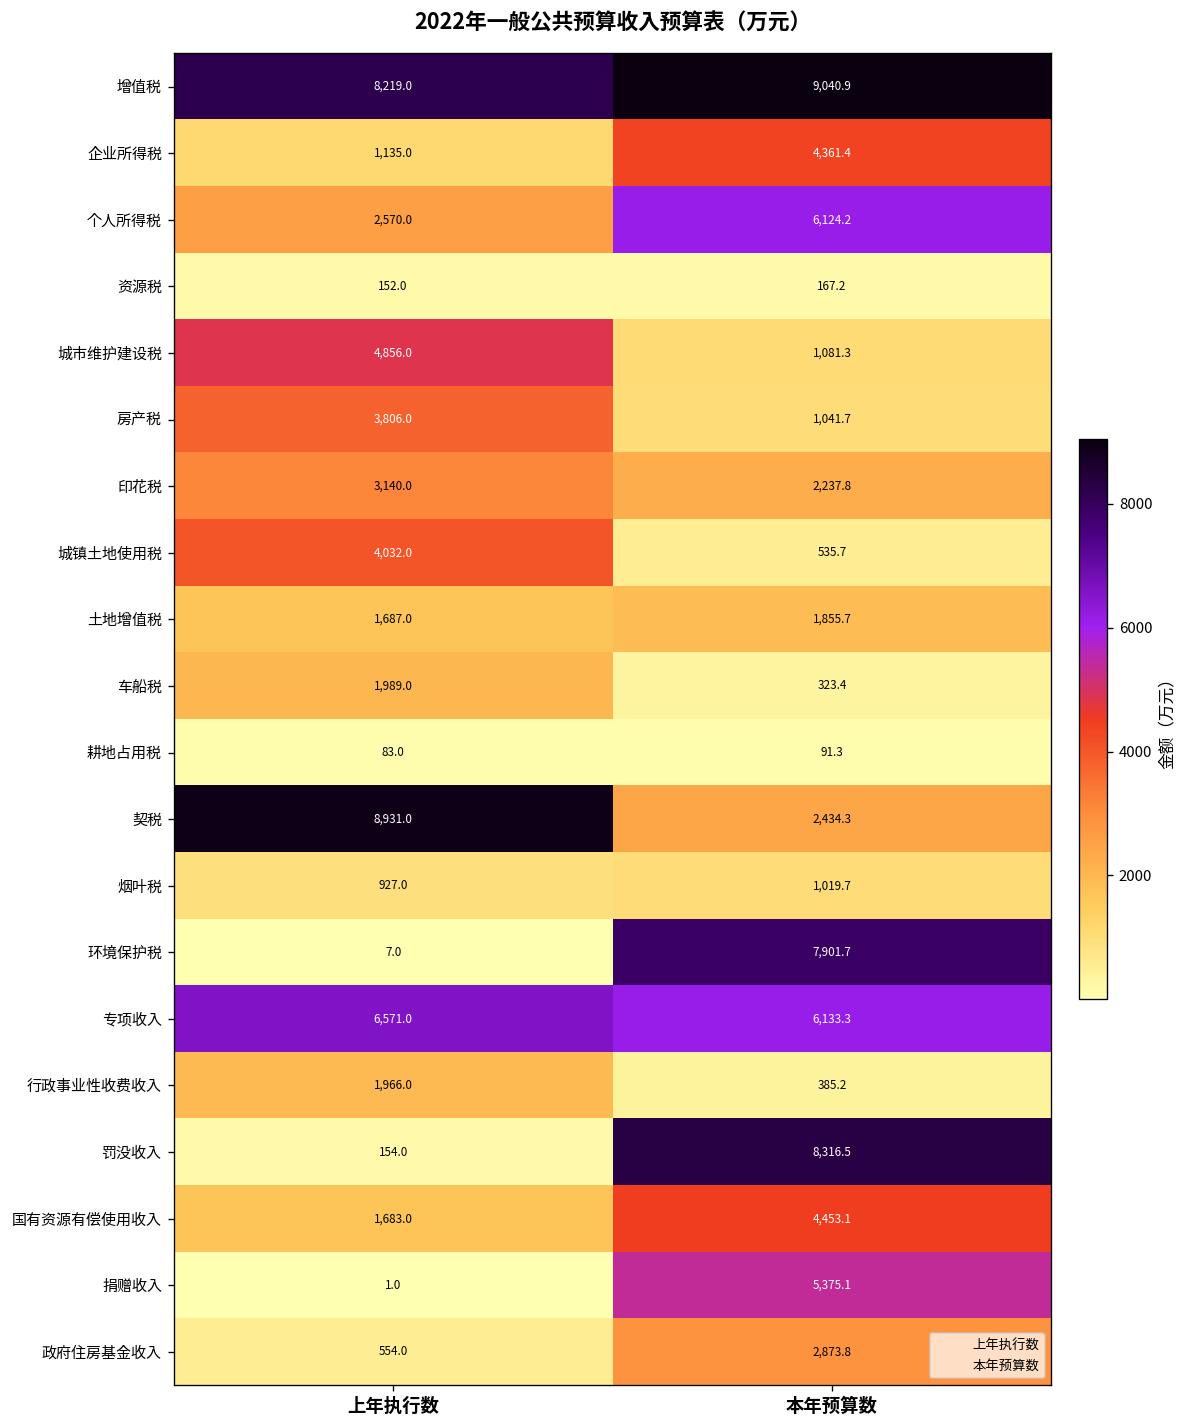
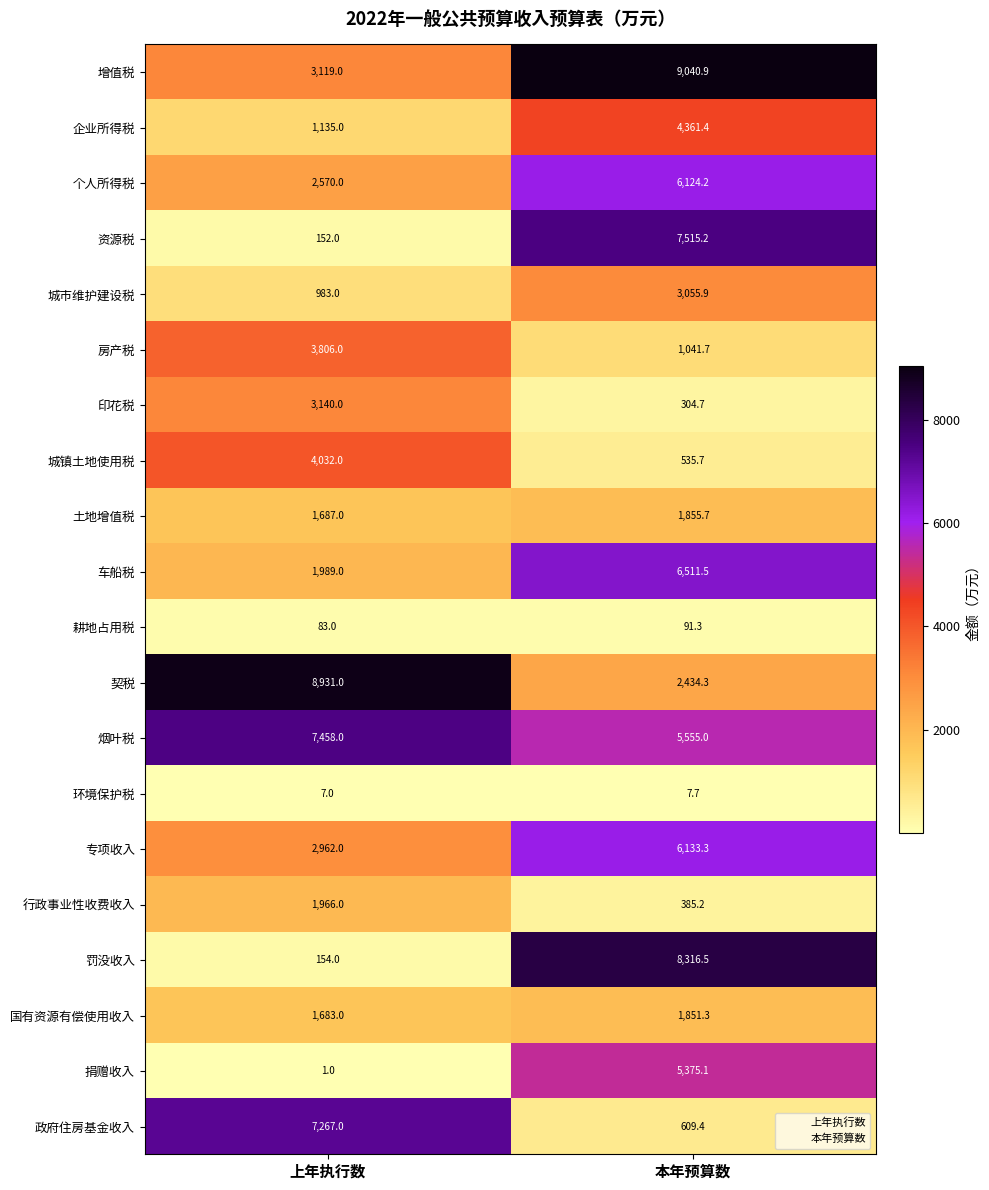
  {
    "增值税": {
-     "上年执行数": "8,219.0"
+     "上年执行数": "3,119.0"
    },
    "资源税": {
-     "本年预算数": "167.2"
+     "本年预算数": "7,515.2"
    },
    "城市维护建设税": {
-     "上年执行数": "4,856.0",
-     "本年预算数": "1,081.3"
+     "上年执行数": "983.0",
+     "本年预算数": "3,055.9"
    },
    "印花税": {
-     "本年预算数": "2,237.8"
+     "本年预算数": "304.7"
    },
    "车船税": {
-     "本年预算数": "323.4"
+     "本年预算数": "6,511.5"
    },
    "烟叶税": {
-     "上年执行数": "927.0",
-     "本年预算数": "1,019.7"
+     "上年执行数": "7,458.0",
+     "本年预算数": "5,555.0"
    },
    "环境保护税": {
-     "本年预算数": "7,901.7"
+     "本年预算数": "7.7"
    },
    "专项收入": {
-     "上年执行数": "6,571.0"
+     "上年执行数": "2,962.0"
    },
    "国有资源有偿使用收入": {
-     "本年预算数": "4,453.1"
+     "本年预算数": "1,851.3"
    },
    "政府住房基金收入": {
-     "上年执行数": "554.0",
-     "本年预算数": "2,873.8"
+     "上年执行数": "7,267.0",
+     "本年预算数": "609.4"
    }
  }
